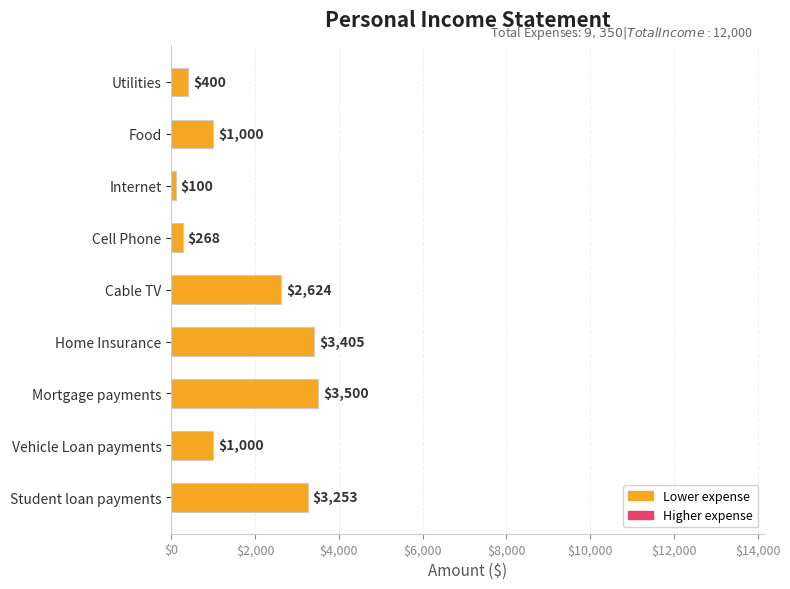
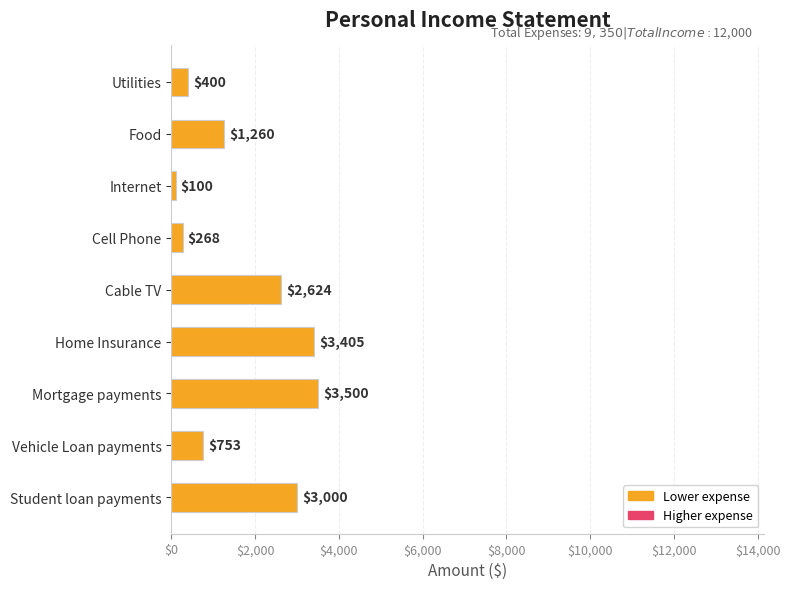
  {
    "Utilities": "$400",
-   "Food": "$1,000",
+   "Food": "$1,260",
    "Internet": "$100",
    "Cell Phone": "$268",
    "Cable TV": "$2,624",
    "Home Insurance": "$3,405",
    "Mortgage payments": "$3,500",
-   "Vehicle Loan payments": "$1,000",
-   "Student loan payments": "$3,253"
+   "Vehicle Loan payments": "$753",
+   "Student loan payments": "$3,000"
  }
